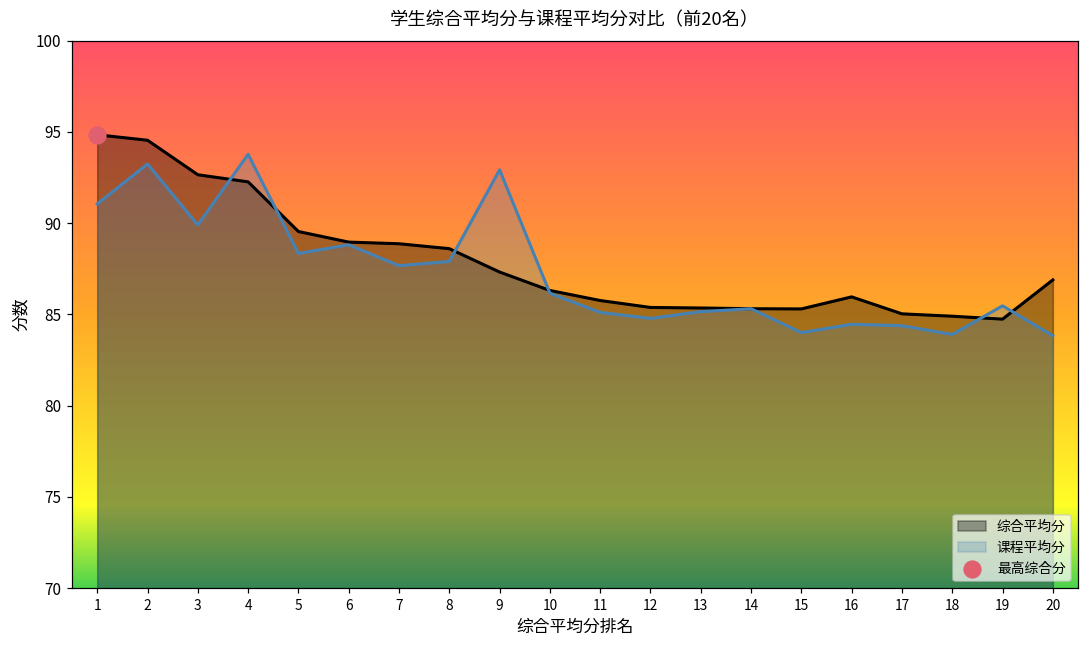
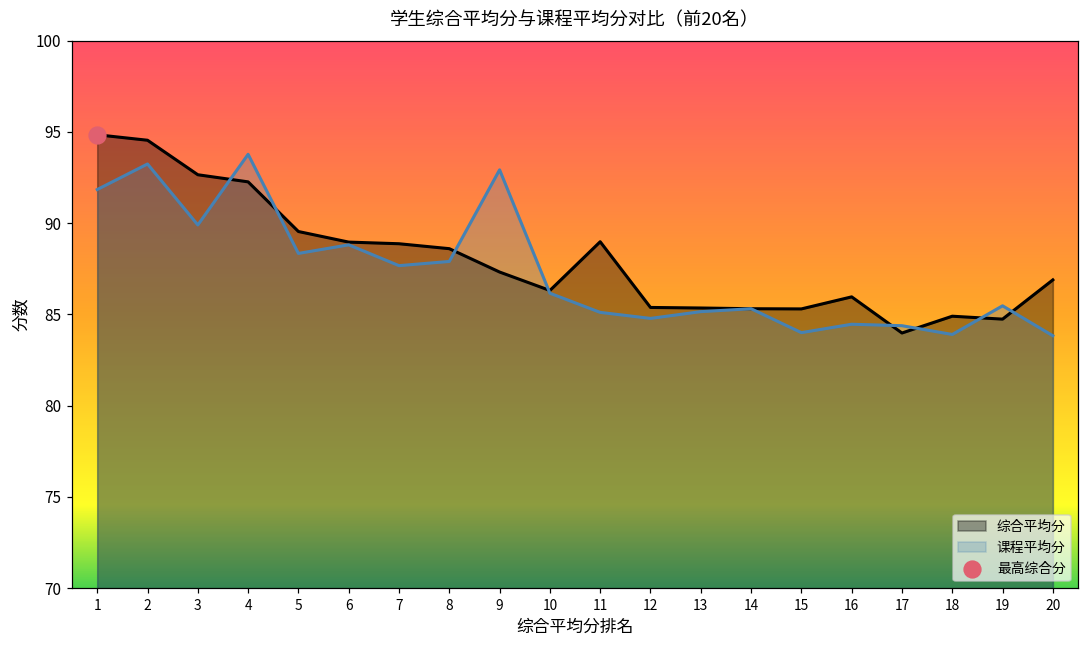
  {
    "综合平均分": {
      "2": 94.5,
      "3": 92.7,
      "4": 92.3,
      "5": 89.5,
      "7": 88.9,
      "8": 88.6,
      "9": 87.3,
-     "11": 85.8,
+     "11": 89.0,
      "12": 85.4,
      "13": 85.4,
      "15": 85.3,
      "16": 86.0,
-     "17": 85.0,
+     "17": 84.0,
      "18": 84.9,
      "19": 84.7,
      "20": 86.9
    },
    "课程平均分": {
-     "1": 91.1,
+     "1": 91.8,
      "2": 93.2,
      "3": 89.9,
      "4": 93.8,
      "5": 88.3,
      "7": 87.7,
      "8": 87.9,
      "9": 92.9,
      "11": 85.1,
      "12": 84.8,
      "13": 85.2,
      "15": 84.0,
      "16": 84.5,
      "17": 84.4,
      "18": 83.9,
      "19": 85.5,
      "20": 83.8
    }
  }
